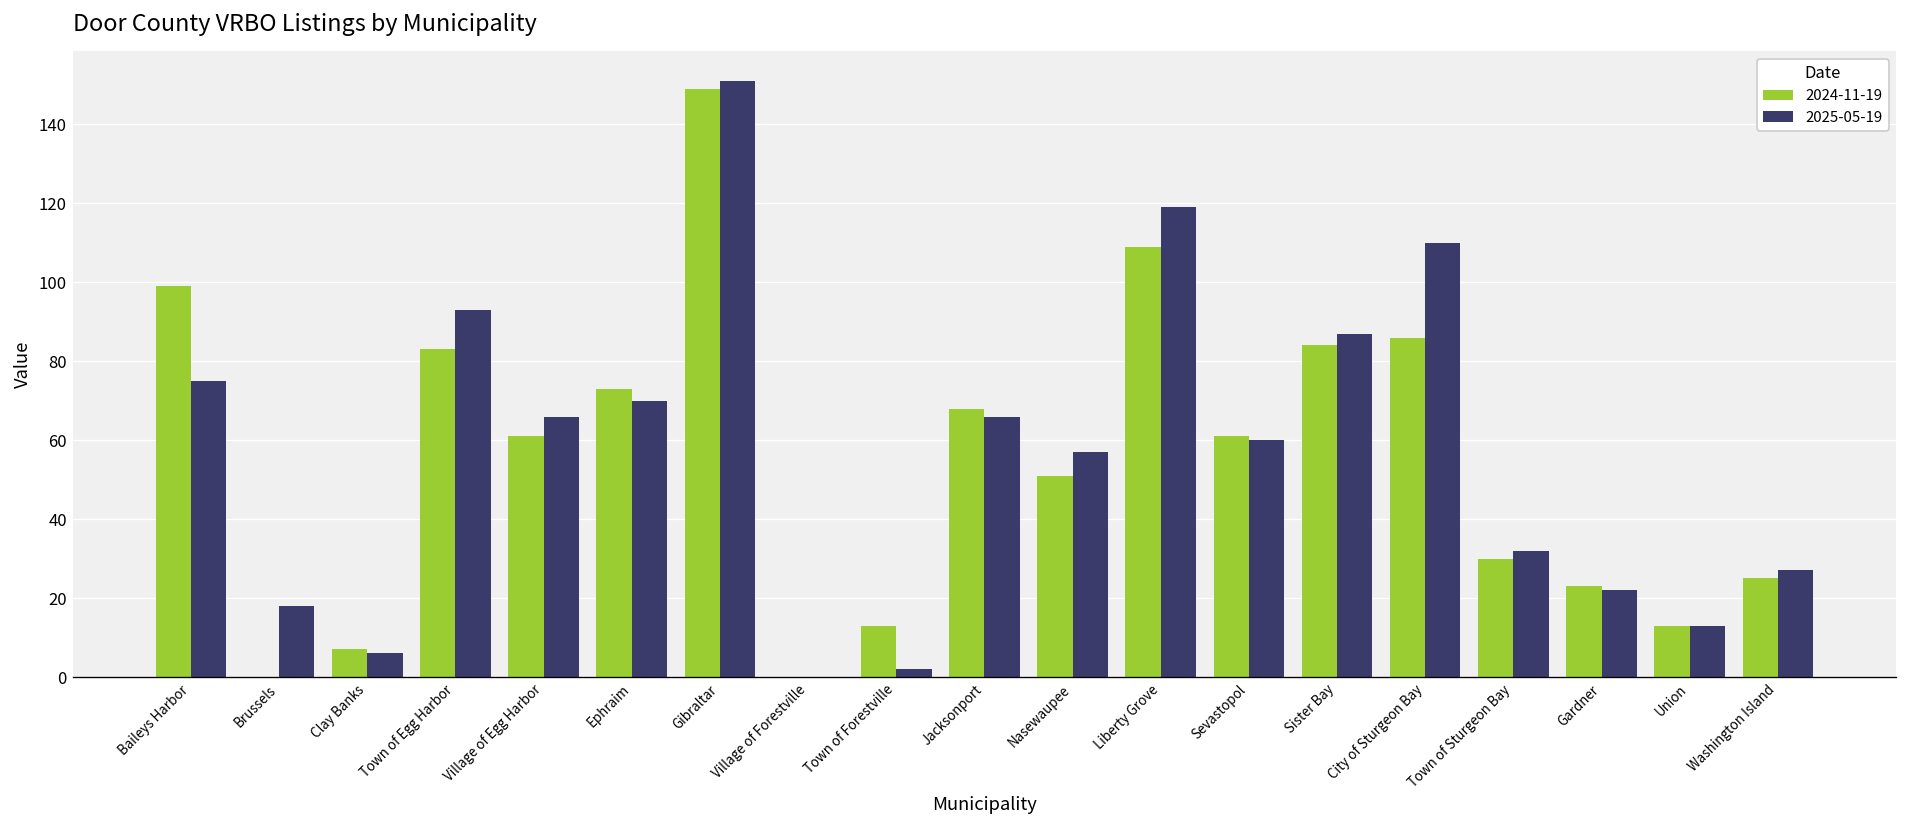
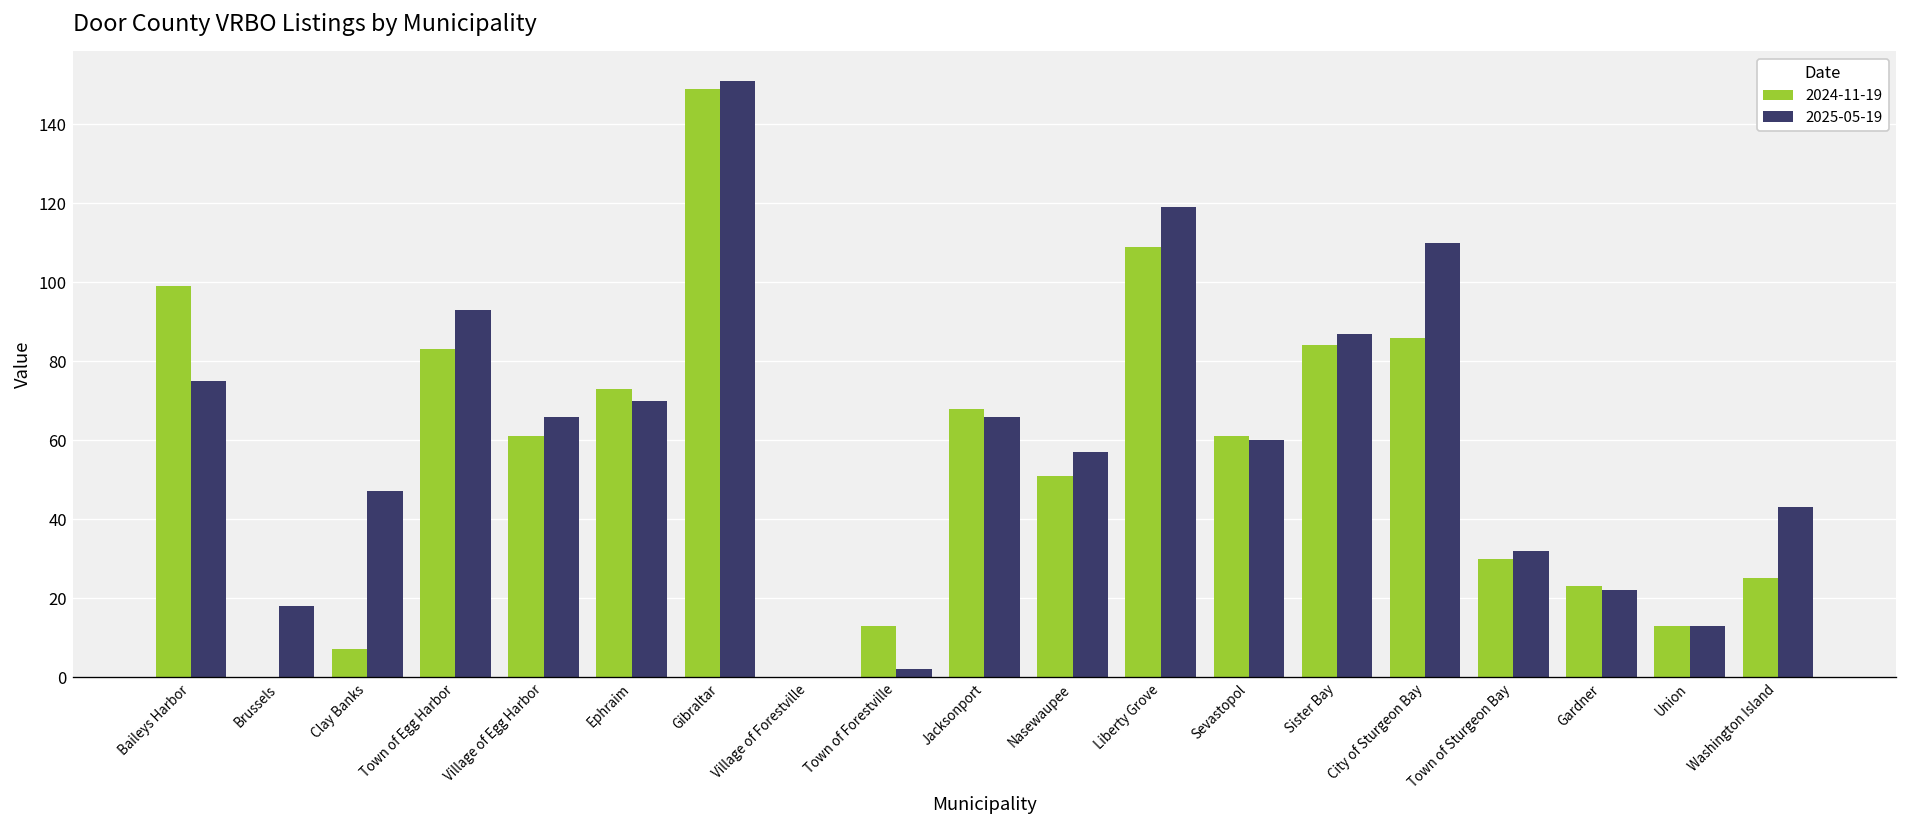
  {
    "2024-11-19": {
      "Baileys Harbor": 99,
      "Brussels": 0,
      "Clay Banks": 7,
      "Town of Egg Harbor": 83,
      "Village of Egg Harbor": 61,
      "Ephraim": 73,
      "Gibraltar": 149,
      "Village of Forestville": 0,
      "Town of Forestville": 13,
      "Jacksonport": 68,
      "Nasewaupee": 51,
      "Liberty Grove": 109,
      "Sevastopol": 61,
      "Sister Bay": 84,
      "City of Sturgeon Bay": 86,
      "Town of Sturgeon Bay": 30,
      "Gardner": 23,
      "Union": 13,
      "Washington Island": 25
    },
    "2025-05-19": {
      "Baileys Harbor": 75,
      "Brussels": 18,
-     "Clay Banks": 6,
+     "Clay Banks": 47,
      "Town of Egg Harbor": 93,
      "Village of Egg Harbor": 66,
      "Ephraim": 70,
      "Gibraltar": 151,
      "Village of Forestville": 0,
      "Town of Forestville": 2,
      "Jacksonport": 66,
      "Nasewaupee": 57,
      "Liberty Grove": 119,
      "Sevastopol": 60,
      "Sister Bay": 87,
      "City of Sturgeon Bay": 110,
      "Town of Sturgeon Bay": 32,
      "Gardner": 22,
      "Union": 13,
-     "Washington Island": 27
+     "Washington Island": 43
    }
  }
